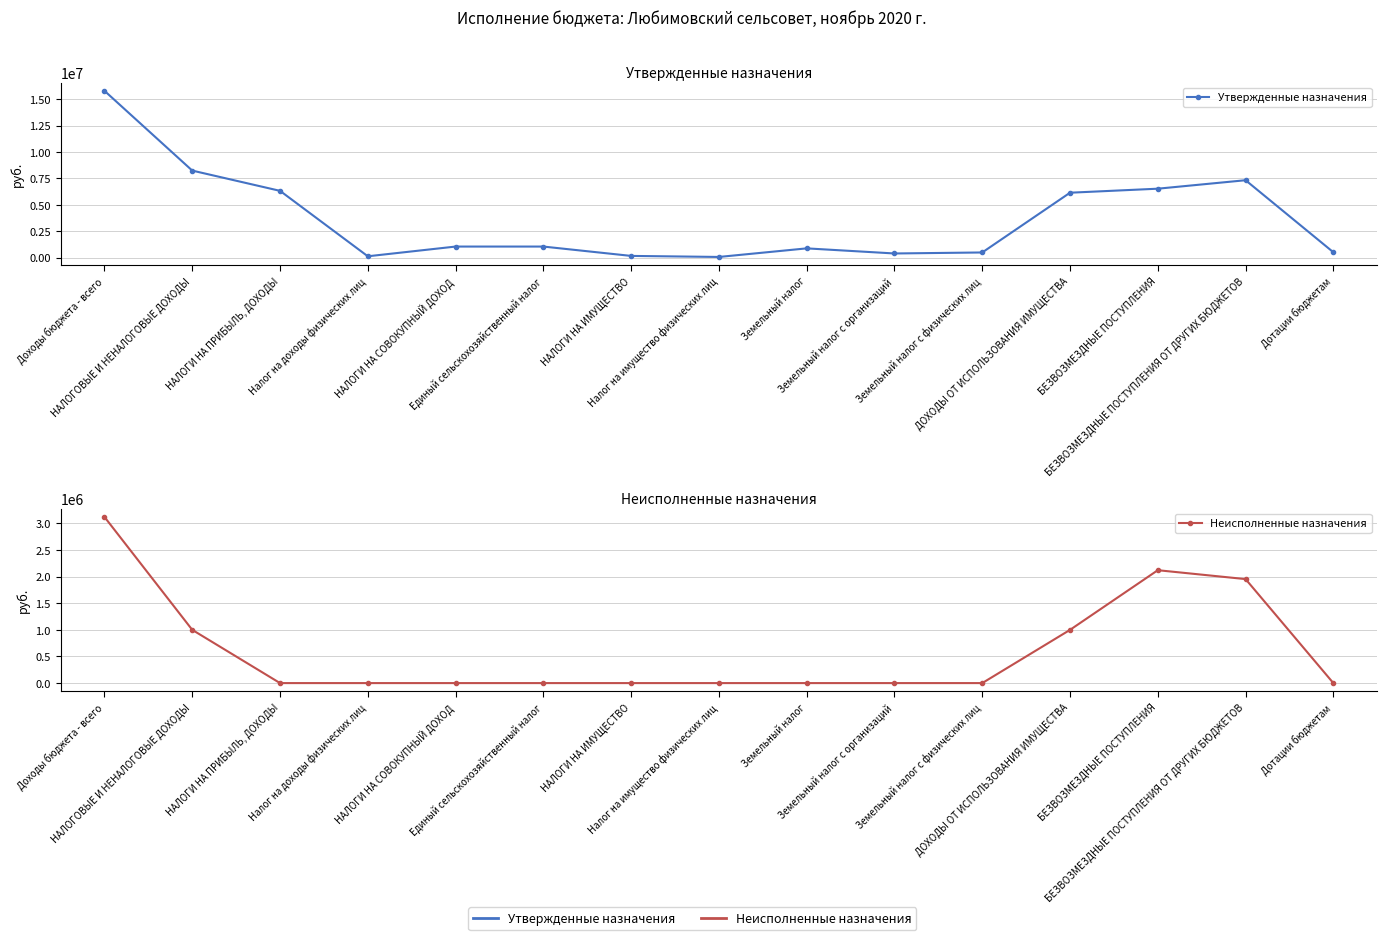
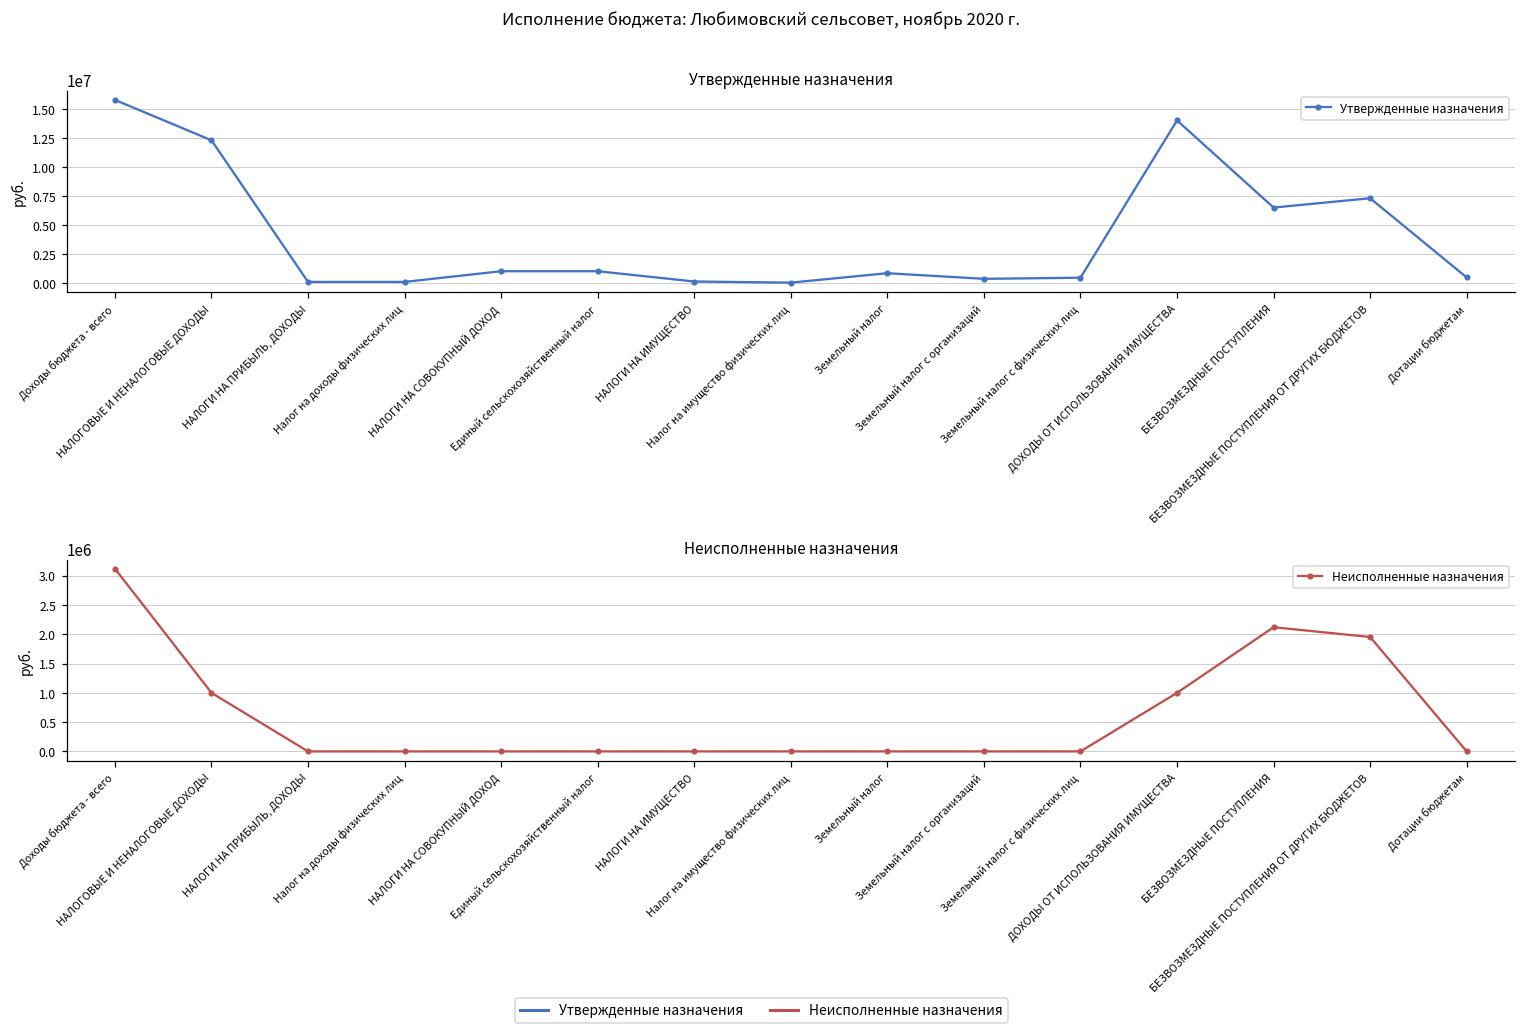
  {
    "Утвержденные назначения": {
      "Доходы бюджета - всего": 15800000,
-     "НАЛОГОВЫЕ И НЕНАЛОГОВЫЕ ДОХОДЫ": 8200000,
-     "НАЛОГИ НА ПРИБЫЛЬ, ДОХОДЫ": 6300000,
+     "НАЛОГОВЫЕ И НЕНАЛОГОВЫЕ ДОХОДЫ": 12300000,
+     "НАЛОГИ НА ПРИБЫЛЬ, ДОХОДЫ": 100000,
      "Налог на доходы физических лиц": 100000,
      "НАЛОГИ НА СОВОКУПНЫЙ ДОХОД": 1000000,
      "Единый сельскохозяйственный налог": 1000000,
      "НАЛОГИ НА ИМУЩЕСТВО": 200000,
      "Налог на имущество физических лиц": 100000,
      "Земельный налог": 900000,
      "Земельный налог с организаций": 400000,
      "Земельный налог с физических лиц": 500000,
-     "ДОХОДЫ ОТ ИСПОЛЬЗОВАНИЯ ИМУЩЕСТВА": 6100000,
+     "ДОХОДЫ ОТ ИСПОЛЬЗОВАНИЯ ИМУЩЕСТВА": 14000000,
      "БЕЗВОЗМЕЗДНЫЕ ПОСТУПЛЕНИЯ": 6500000,
      "БЕЗВОЗМЕЗДНЫЕ ПОСТУПЛЕНИЯ ОТ ДРУГИХ БЮДЖЕТОВ": 7300000,
      "Дотации бюджетам": 500000
    },
    "Неисполненные назначения": {
      "Доходы бюджета - всего": 3100000,
      "НАЛОГОВЫЕ И НЕНАЛОГОВЫЕ ДОХОДЫ": 1000000,
      "НАЛОГИ НА ПРИБЫЛЬ, ДОХОДЫ": 0,
      "Налог на доходы физических лиц": 0,
      "НАЛОГИ НА СОВОКУПНЫЙ ДОХОД": 0,
      "Единый сельскохозяйственный налог": 0,
      "НАЛОГИ НА ИМУЩЕСТВО": 0,
      "Налог на имущество физических лиц": 0,
      "Земельный налог": 0,
      "Земельный налог с организаций": 0,
      "Земельный налог с физических лиц": 0,
      "ДОХОДЫ ОТ ИСПОЛЬЗОВАНИЯ ИМУЩЕСТВА": 1000000,
      "БЕЗВОЗМЕЗДНЫЕ ПОСТУПЛЕНИЯ": 2100000,
      "БЕЗВОЗМЕЗДНЫЕ ПОСТУПЛЕНИЯ ОТ ДРУГИХ БЮДЖЕТОВ": 2000000,
      "Дотации бюджетам": 0
    }
  }
